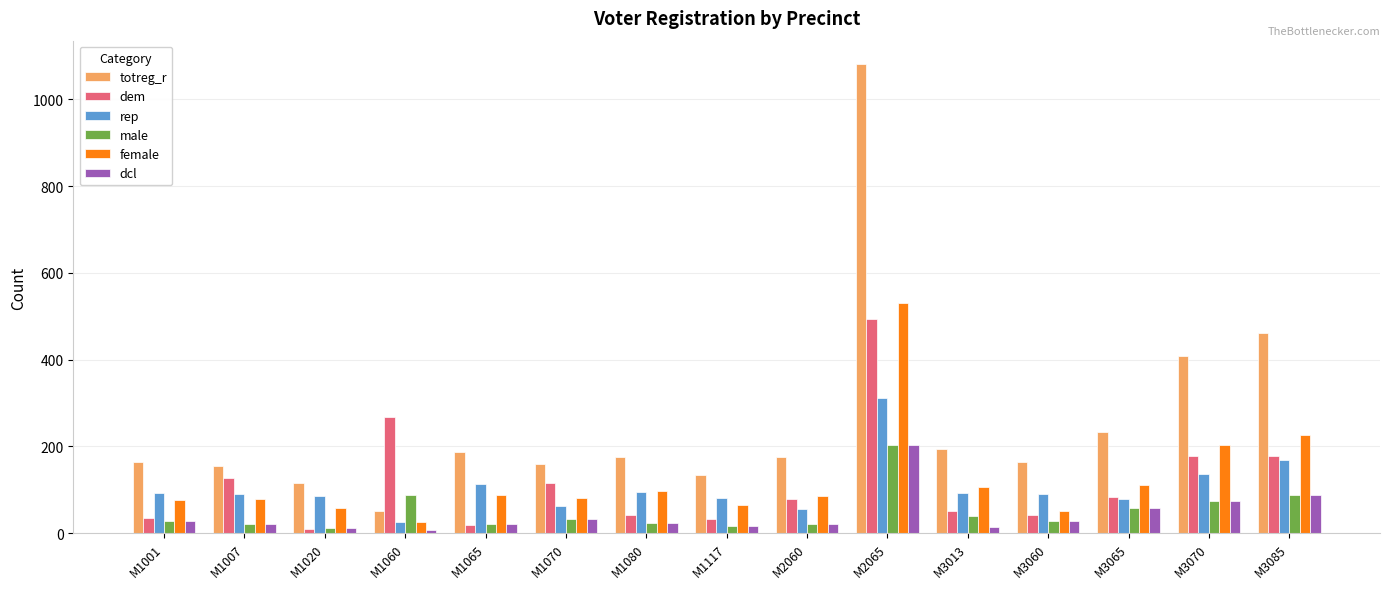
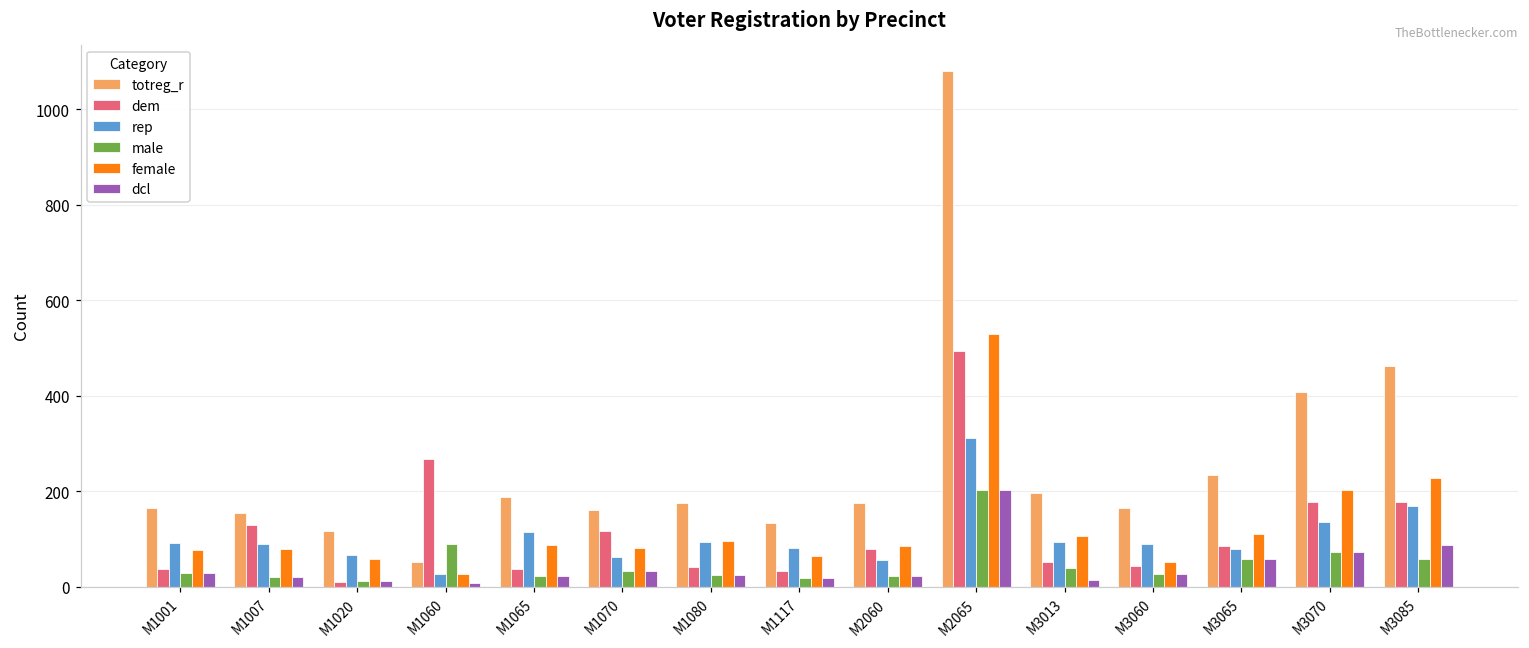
  {
    "totreg_r": {
      "M1001": 160,
      "M1007": 160,
      "M1020": 120,
      "M1060": 50,
      "M1065": 190,
      "M1070": 160,
      "M1080": 180,
      "M1117": 130,
      "M2060": 180,
      "M2065": 1080,
      "M3013": 200,
      "M3060": 170,
      "M3065": 230,
      "M3070": 410,
      "M3085": 460
    },
    "dem": {
      "M1001": 40,
      "M1007": 130,
      "M1020": 10,
      "M1060": 270,
-     "M1065": 20,
+     "M1065": 40,
      "M1070": 120,
      "M1080": 40,
      "M1117": 30,
      "M2060": 80,
      "M2065": 490,
      "M3013": 50,
      "M3060": 40,
      "M3065": 80,
      "M3070": 180,
      "M3085": 180
    },
    "rep": {
      "M1001": 90,
      "M1007": 90,
-     "M1020": 90,
+     "M1020": 70,
      "M1060": 30,
      "M1065": 110,
      "M1070": 60,
      "M1080": 90,
      "M1117": 80,
      "M2060": 60,
      "M2065": 310,
      "M3013": 90,
      "M3060": 90,
      "M3065": 80,
      "M3070": 140,
      "M3085": 170
    },
    "male": {
      "M1001": 30,
      "M1007": 20,
      "M1020": 10,
      "M1060": 90,
      "M1065": 20,
      "M1070": 30,
      "M1080": 20,
      "M1117": 20,
      "M2060": 20,
      "M2065": 200,
      "M3013": 40,
      "M3060": 30,
      "M3065": 60,
      "M3070": 70,
-     "M3085": 90
+     "M3085": 60
    },
    "female": {
      "M1001": 80,
      "M1007": 80,
      "M1020": 60,
      "M1060": 30,
      "M1065": 90,
      "M1070": 80,
      "M1080": 100,
      "M1117": 60,
      "M2060": 90,
      "M2065": 530,
      "M3013": 110,
      "M3060": 50,
      "M3065": 110,
      "M3070": 200,
      "M3085": 230
    },
    "dcl": {
      "M1001": 30,
      "M1007": 20,
      "M1020": 10,
      "M1060": 10,
      "M1065": 20,
      "M1070": 30,
      "M1080": 20,
      "M1117": 20,
      "M2060": 20,
      "M2065": 200,
      "M3013": 10,
      "M3060": 30,
      "M3065": 60,
      "M3070": 70,
      "M3085": 90
    }
  }
